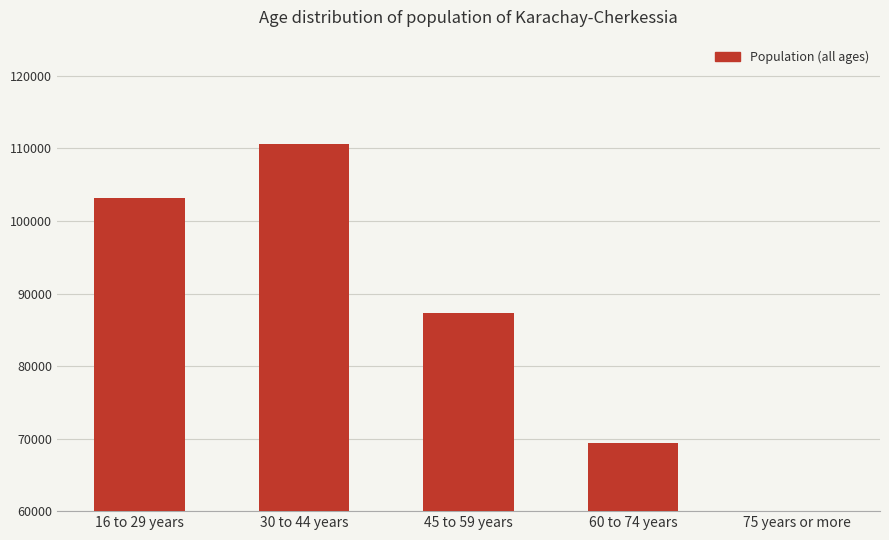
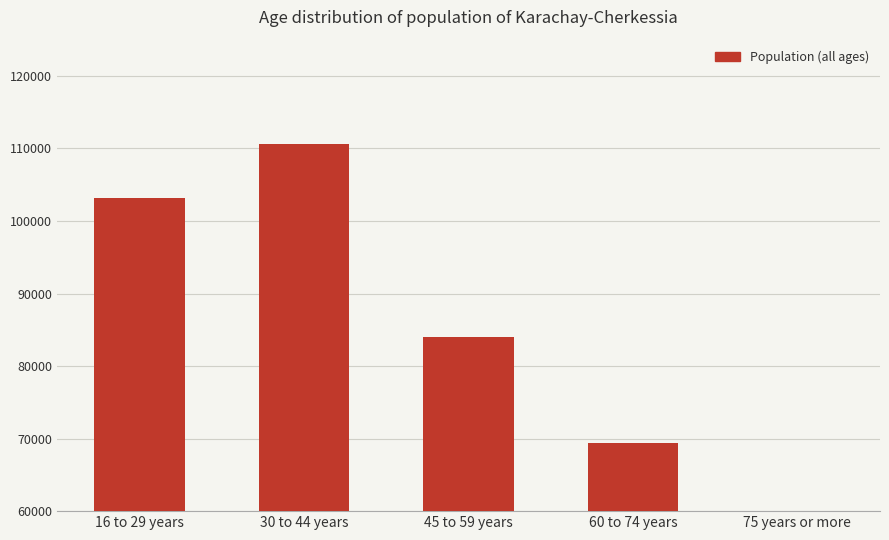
  {
    "16 to 29 years": 103000,
    "30 to 44 years": 111000,
-   "45 to 59 years": 87000,
+   "45 to 59 years": 84000,
    "60 to 74 years": 69000
  }
